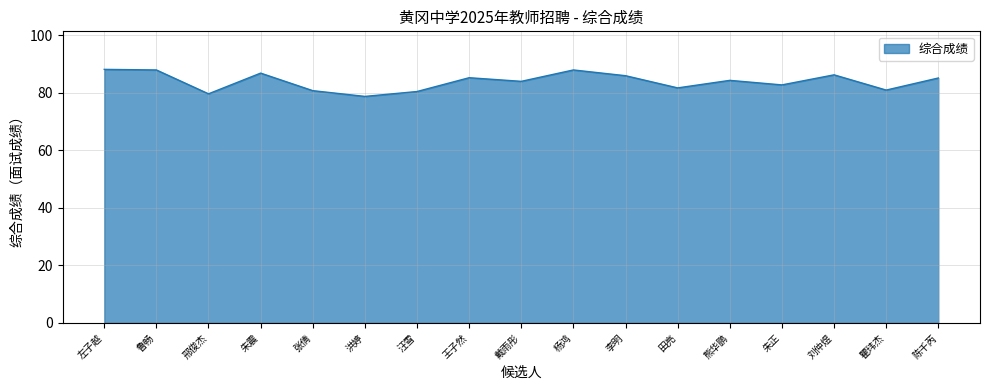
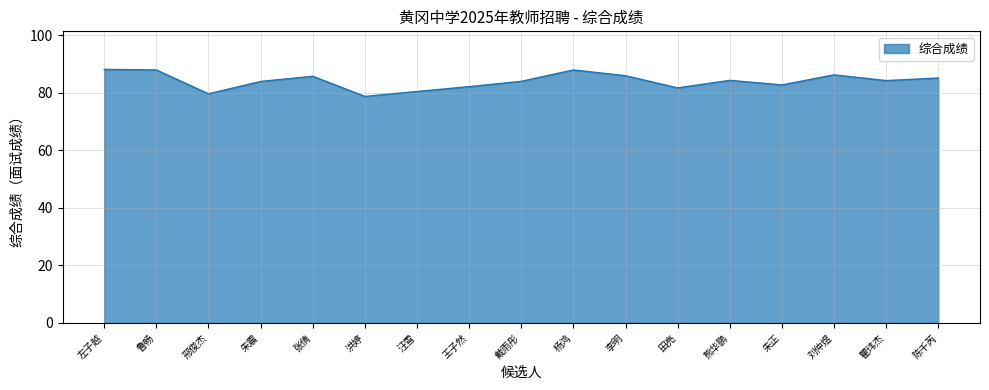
  {
    "左子越": 88,
    "鲁畅": 88,
    "邢俊杰": 80,
-   "朱震": 87,
-   "张倩": 81,
+   "朱震": 84,
+   "张倩": 86,
    "洪婷": 79,
    "汪雪": 81,
-   "王子然": 85,
+   "王子然": 82,
    "戴雨彤": 84,
    "杨鸿": 88,
    "李明": 86,
    "田亮": 82,
    "熊华鹏": 84,
    "朱正": 83,
    "刘仲煜": 86,
-   "瞿玮杰": 81,
+   "瞿玮杰": 84,
    "陈千芮": 85
  }
